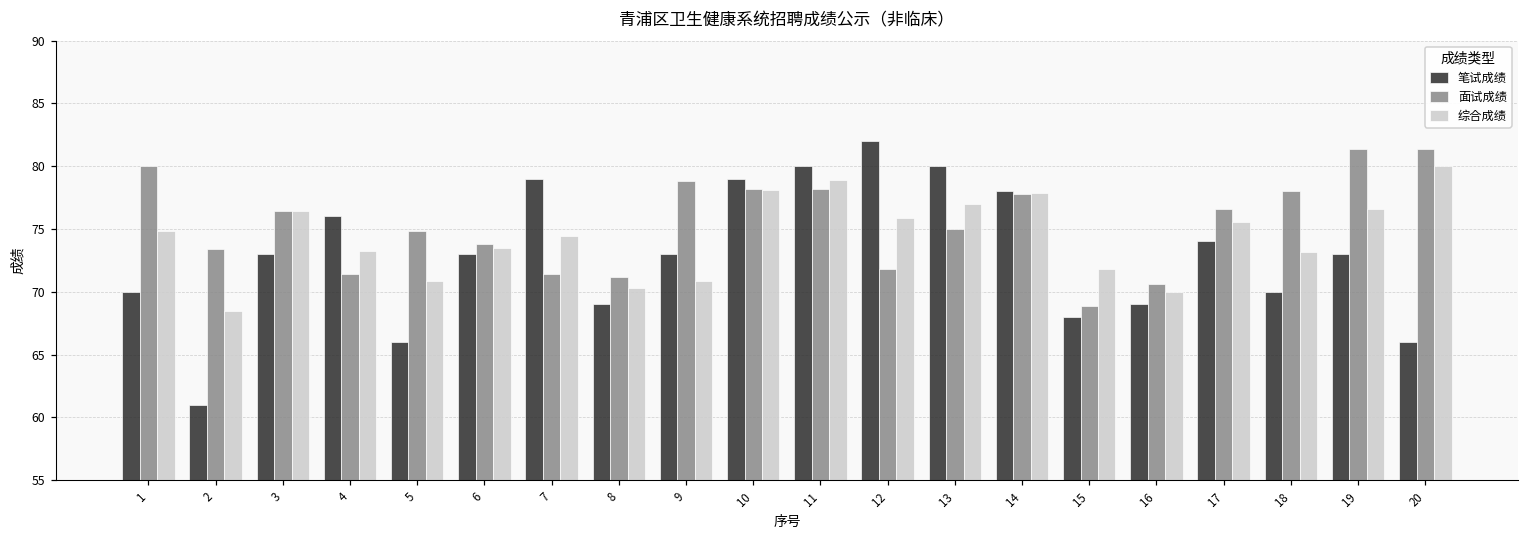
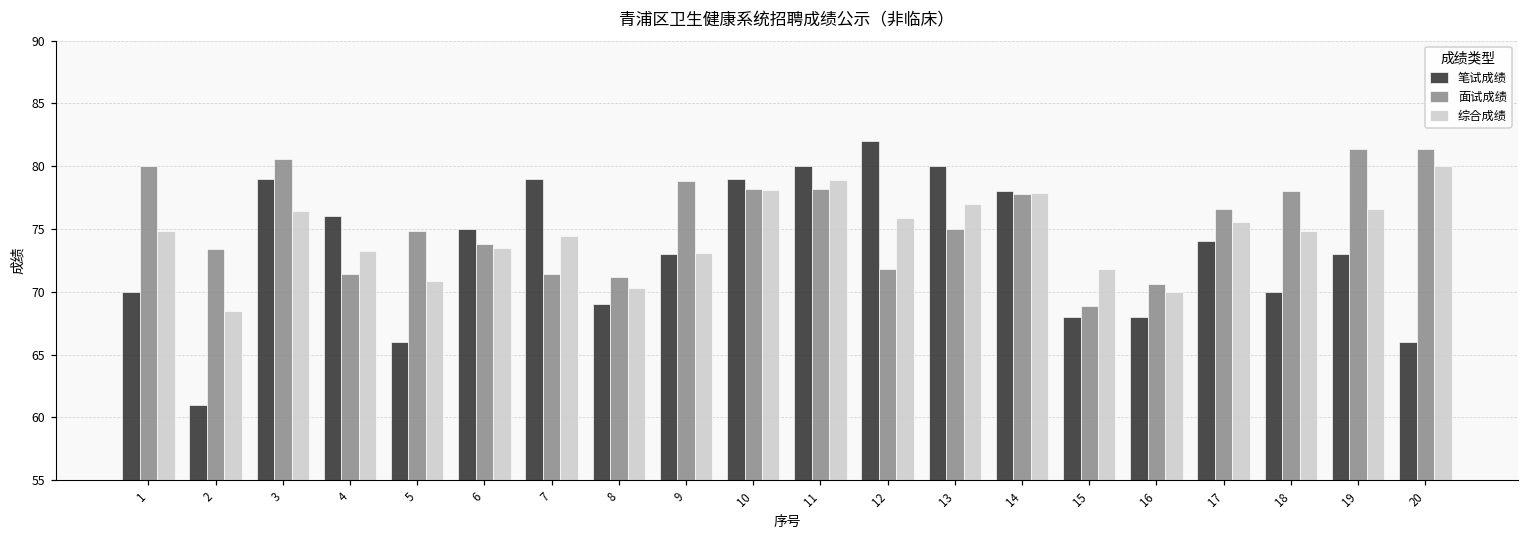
  {
    "笔试成绩": {
      "1": 70,
      "2": 61,
-     "3": 73,
+     "3": 79,
      "4": 76,
      "5": 66,
-     "6": 73,
+     "6": 75,
      "7": 79,
      "8": 69,
      "9": 73,
      "10": 79,
      "11": 80,
      "12": 82,
      "13": 80,
      "14": 78,
      "15": 68,
-     "16": 69,
+     "16": 68,
      "17": 74,
      "18": 70,
      "19": 73,
      "20": 66
    },
    "面试成绩": {
      "1": 80.0,
      "2": 73.4,
-     "3": 76.4,
+     "3": 80.6,
      "4": 71.4,
      "5": 74.8,
      "6": 73.8,
      "7": 71.4,
      "8": 71.2,
      "9": 78.8,
      "10": 78.2,
      "11": 78.2,
      "12": 71.8,
      "13": 75.0,
      "14": 77.8,
      "15": 68.9,
      "16": 70.6,
      "17": 76.6,
      "18": 78.0,
      "19": 81.4,
      "20": 81.4
    },
    "综合成绩": {
      "1": 74.8,
      "2": 68.4,
      "3": 76.4,
      "4": 73.2,
      "5": 70.9,
      "6": 73.5,
      "7": 74.4,
      "8": 70.3,
-     "9": 70.9,
+     "9": 73.1,
      "10": 78.1,
      "11": 78.9,
      "12": 75.9,
      "13": 77.0,
      "14": 77.9,
      "15": 71.8,
      "16": 70.0,
      "17": 75.6,
-     "18": 73.2,
+     "18": 74.8,
      "19": 76.6,
      "20": 80.0
    }
  }
